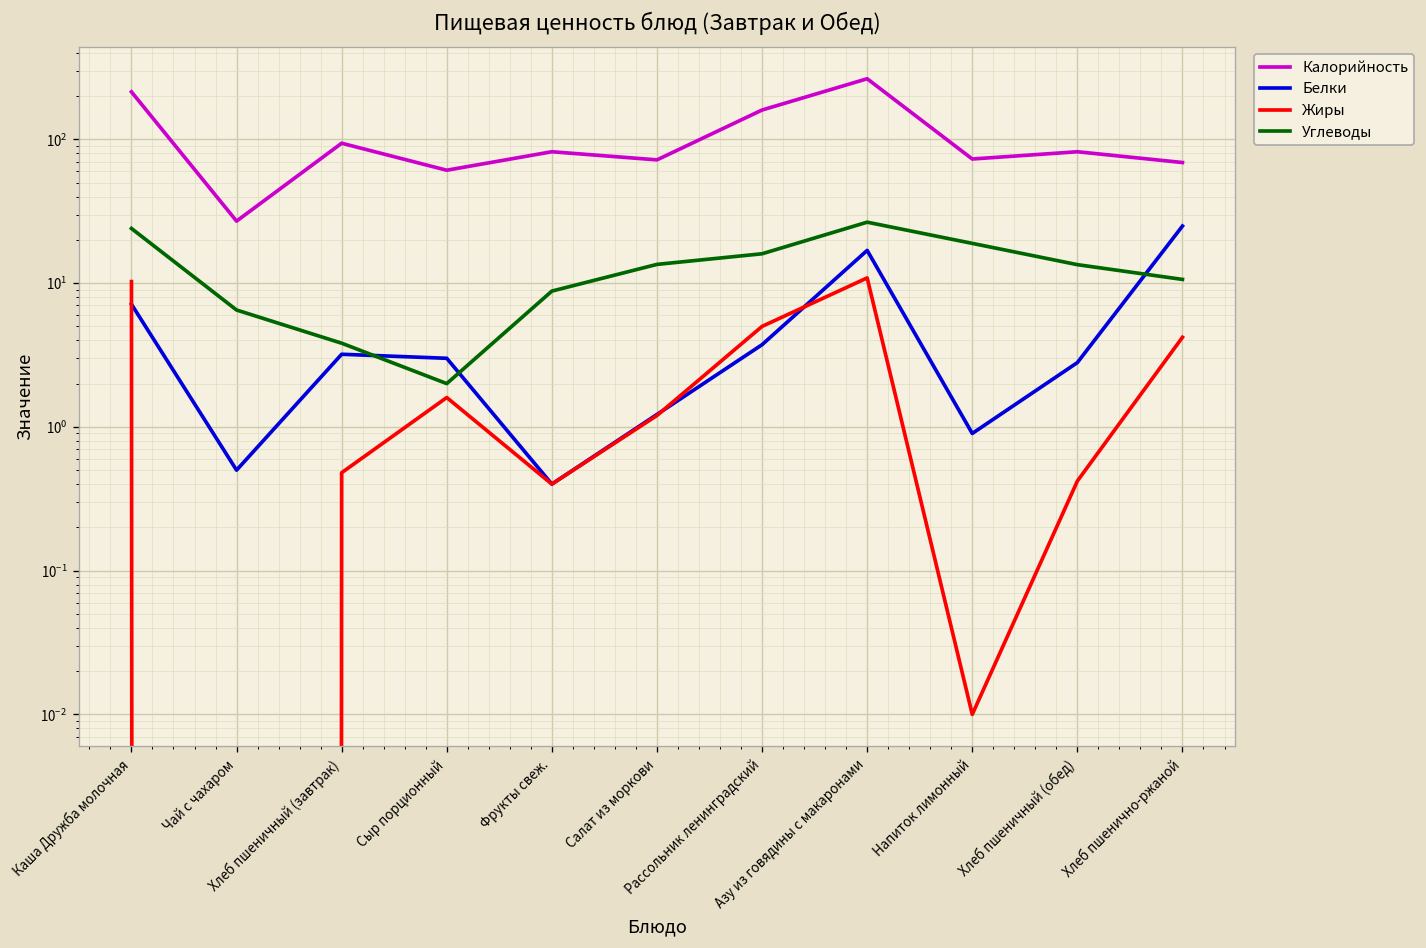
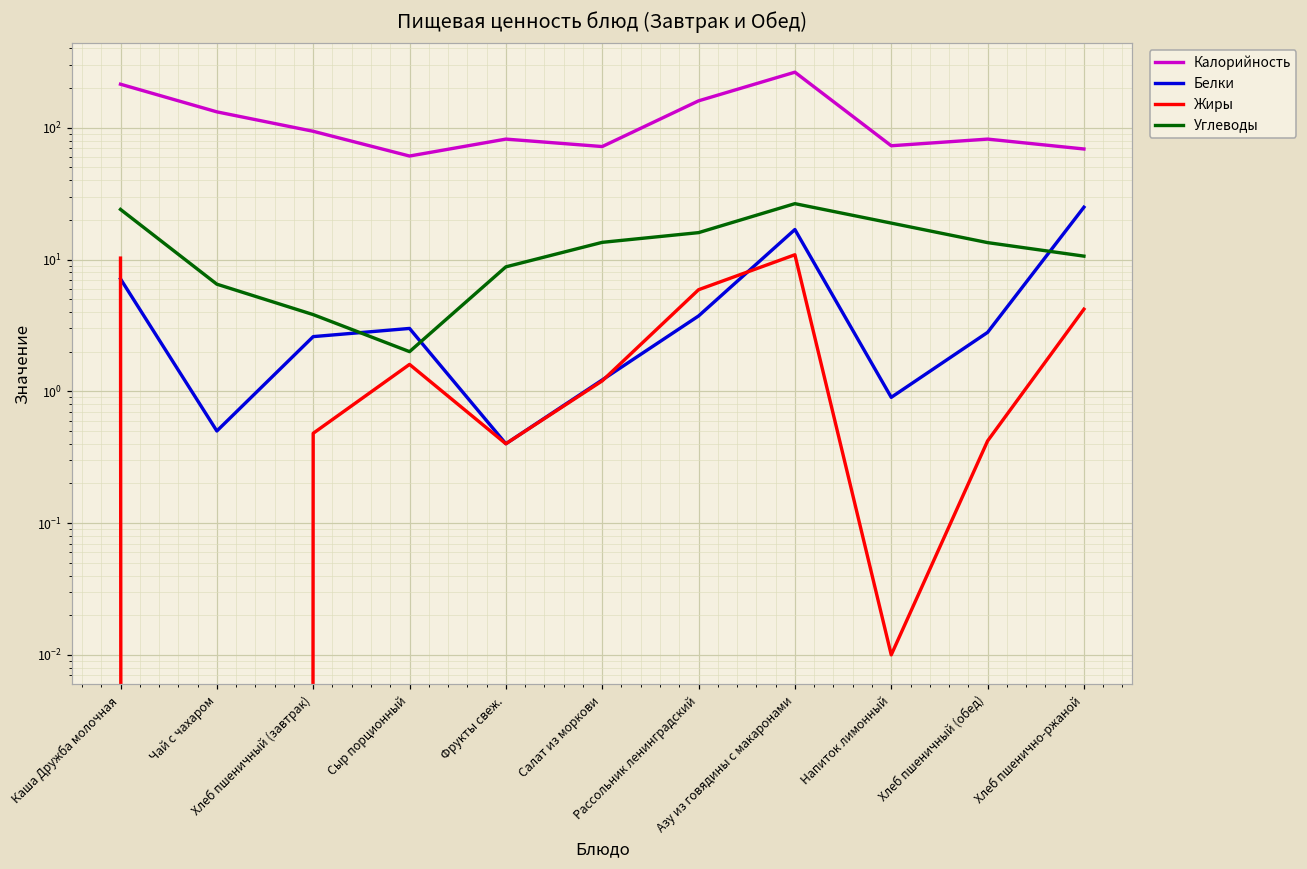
  {
    "Калорийность": {
      "Каша Дружба молочная": 210,
-     "Чай с чахаром": 27,
+     "Чай с чахаром": 130,
      "Хлеб пшеничный (завтрак)": 90,
      "Сыр порционный": 60,
      "Фрукты свеж.": 80,
      "Салат из моркови": 70,
      "Рассольник ленинградский": 160,
      "Азу из говядины с макаронами": 260,
      "Напиток лимонный": 70,
      "Хлеб пшеничный (обед)": 80,
      "Хлеб пшенично-ржаной": 70
    },
    "Белки": {
      "Каша Дружба молочная": 7,
      "Чай с чахаром": 0.5,
-     "Хлеб пшеничный (завтрак)": 3.2,
+     "Хлеб пшеничный (завтрак)": 2.6,
      "Сыр порционный": 3.0,
      "Рассольник ленинградский": 3.7,
      "Азу из говядины с макаронами": 17,
      "Напиток лимонный": 0.9,
      "Хлеб пшеничный (обед)": 2.8,
      "Хлеб пшенично-ржаной": 25
    },
    "Жиры": {
      "Каша Дружба молочная": 10,
      "Хлеб пшеничный (завтрак)": 0.5,
      "Сыр порционный": 1.6,
-     "Рассольник ленинградский": 5.0,
+     "Рассольник ленинградский": 6,
      "Азу из говядины с макаронами": 11,
      "Напиток лимонный": 0.010,
      "Хлеб пшеничный (обед)": 0.4,
      "Хлеб пшенично-ржаной": 4.2
    },
    "Углеводы": {
      "Каша Дружба молочная": 24,
      "Чай с чахаром": 7,
      "Хлеб пшеничный (завтрак)": 3.8,
      "Сыр порционный": 2.0,
      "Фрукты свеж.": 9,
      "Салат из моркови": 14,
      "Рассольник ленинградский": 16,
      "Азу из говядины с макаронами": 27,
      "Напиток лимонный": 19,
      "Хлеб пшеничный (обед)": 13,
      "Хлеб пшенично-ржаной": 11
    }
  }
